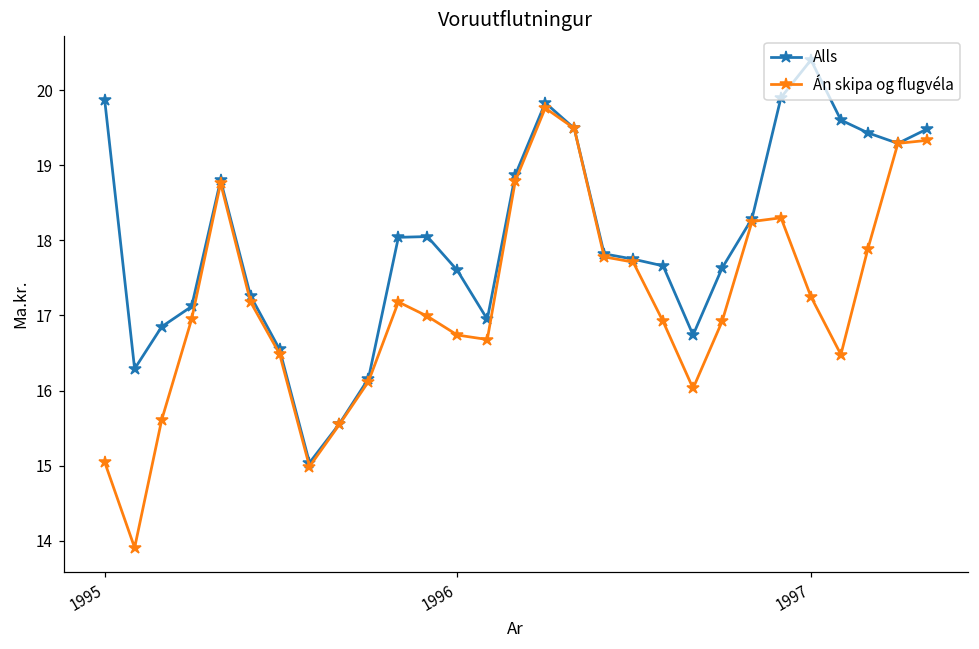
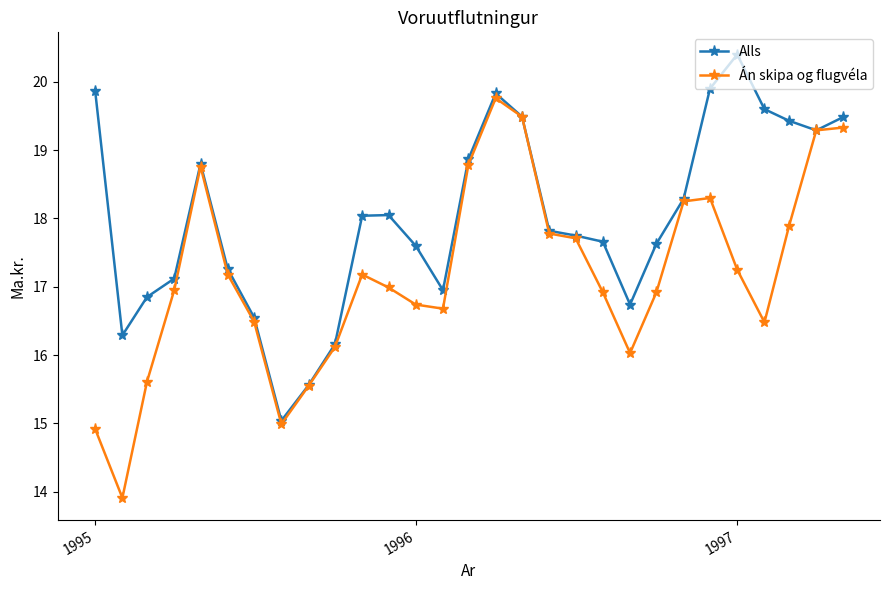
  {
    "Alls": {
      "1995": 19.9,
      "1996": 17.6
    },
    "Án skipa og flugvéla": {
-     "1995": 15.1,
+     "1995": 14.9,
      "1996": 16.7,
      "1997": 17.3
    }
  }
